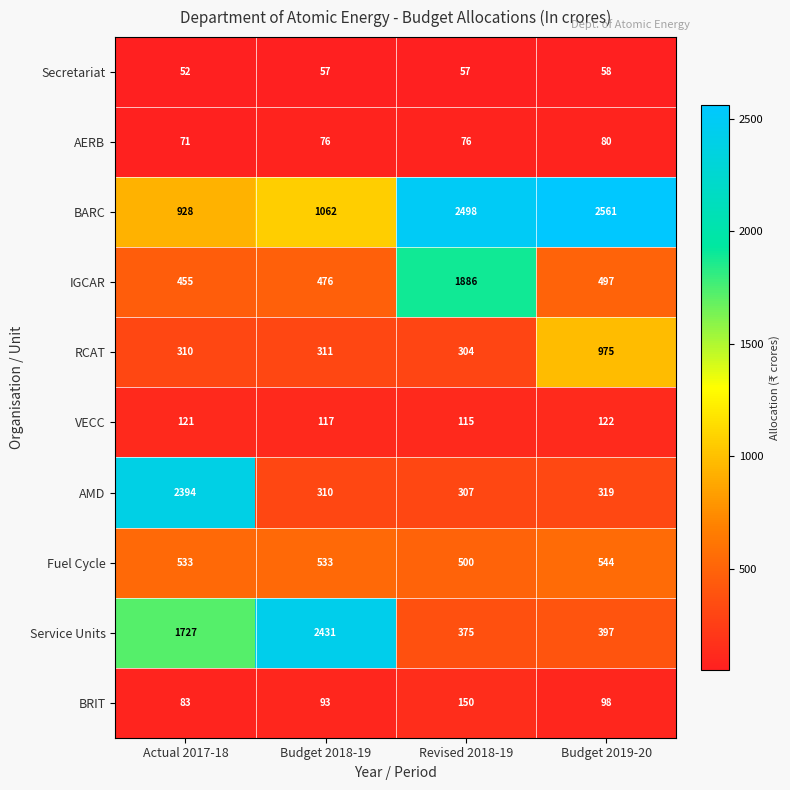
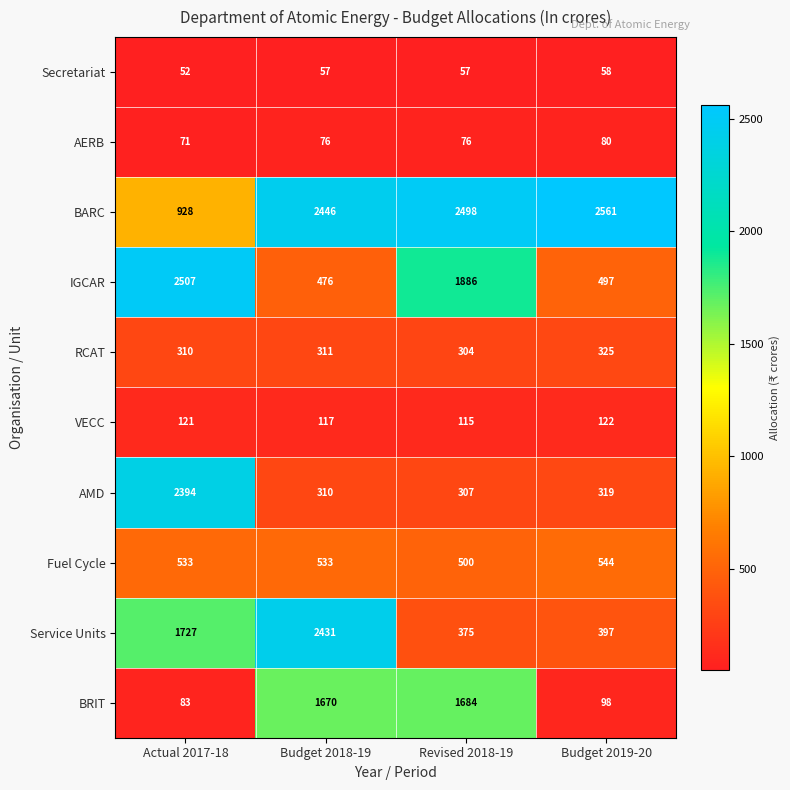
  {
    "Secretariat": {
      "Actual 2017-18": 52,
      "Budget 2018-19": 57,
      "Revised 2018-19": 57,
      "Budget 2019-20": 58
    },
    "AERB": {
      "Actual 2017-18": 71,
      "Budget 2018-19": 76,
      "Revised 2018-19": 76,
      "Budget 2019-20": 80
    },
    "BARC": {
      "Actual 2017-18": 928,
-     "Budget 2018-19": 1062,
+     "Budget 2018-19": 2446,
      "Revised 2018-19": 2498,
      "Budget 2019-20": 2561
    },
    "IGCAR": {
-     "Actual 2017-18": 455,
+     "Actual 2017-18": 2507,
      "Budget 2018-19": 476,
      "Revised 2018-19": 1886,
      "Budget 2019-20": 497
    },
    "RCAT": {
      "Actual 2017-18": 310,
      "Budget 2018-19": 311,
      "Revised 2018-19": 304,
-     "Budget 2019-20": 975
+     "Budget 2019-20": 325
    },
    "VECC": {
      "Actual 2017-18": 121,
      "Budget 2018-19": 117,
      "Revised 2018-19": 115,
      "Budget 2019-20": 122
    },
    "AMD": {
      "Actual 2017-18": 2394,
      "Budget 2018-19": 310,
      "Revised 2018-19": 307,
      "Budget 2019-20": 319
    },
    "Fuel Cycle": {
      "Actual 2017-18": 533,
      "Budget 2018-19": 533,
      "Revised 2018-19": 500,
      "Budget 2019-20": 544
    },
    "Service Units": {
      "Actual 2017-18": 1727,
      "Budget 2018-19": 2431,
      "Revised 2018-19": 375,
      "Budget 2019-20": 397
    },
    "BRIT": {
      "Actual 2017-18": 83,
-     "Budget 2018-19": 93,
-     "Revised 2018-19": 150,
+     "Budget 2018-19": 1670,
+     "Revised 2018-19": 1684,
      "Budget 2019-20": 98
    }
  }
